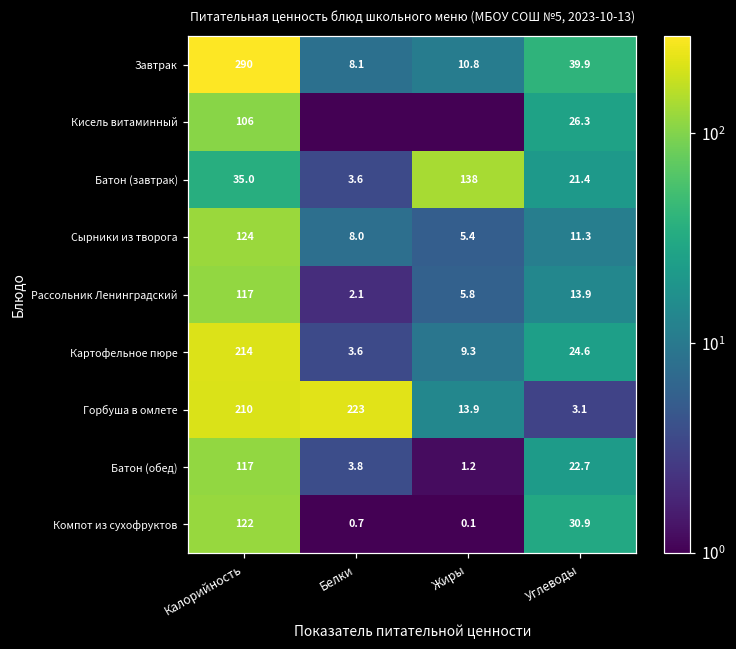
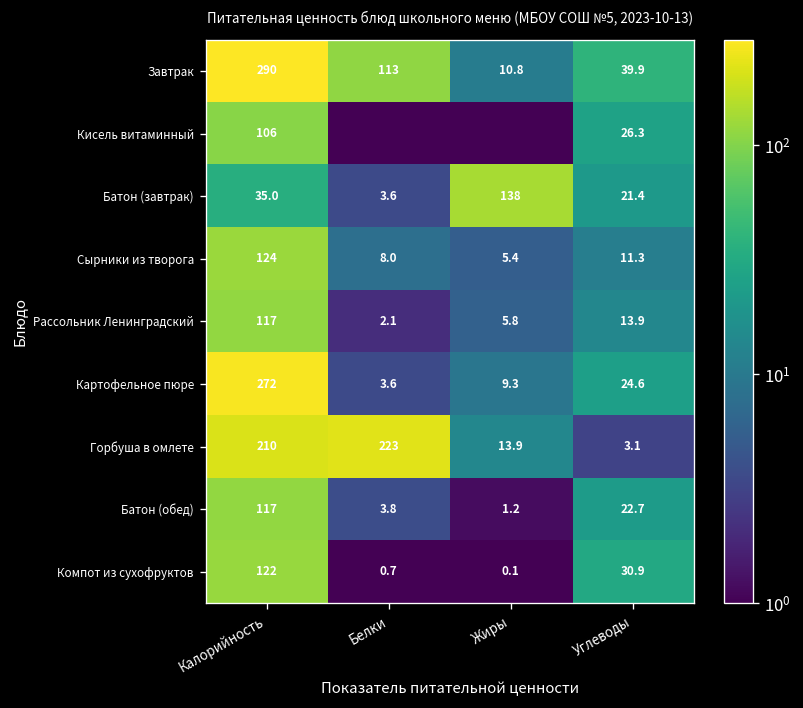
  {
    "Завтрак": {
      "Калорийность": 290,
-     "Белки": 8.1,
+     "Белки": 113,
      "Жиры": 10.8,
      "Углеводы": 39.9
    },
    "Кисель витаминный": {
      "Калорийность": 106,
      "Углеводы": 26.3
    },
    "Батон (завтрак)": {
      "Калорийность": 35.0,
      "Белки": 3.6,
      "Жиры": 138,
      "Углеводы": 21.4
    },
    "Сырники из творога": {
      "Калорийность": 124,
      "Белки": 8.0,
      "Жиры": 5.4,
      "Углеводы": 11.3
    },
    "Рассольник Ленинградский": {
      "Калорийность": 117,
      "Белки": 2.1,
      "Жиры": 5.8,
      "Углеводы": 13.9
    },
    "Картофельное пюре": {
-     "Калорийность": 214,
+     "Калорийность": 272,
      "Белки": 3.6,
      "Жиры": 9.3,
      "Углеводы": 24.6
    },
    "Горбуша в омлете": {
      "Калорийность": 210,
      "Белки": 223,
      "Жиры": 13.9,
      "Углеводы": 3.1
    },
    "Батон (обед)": {
      "Калорийность": 117,
      "Белки": 3.8,
      "Жиры": 1.2,
      "Углеводы": 22.7
    },
    "Компот из сухофруктов": {
      "Калорийность": 122,
      "Белки": 0.7,
      "Жиры": 0.1,
      "Углеводы": 30.9
    }
  }
